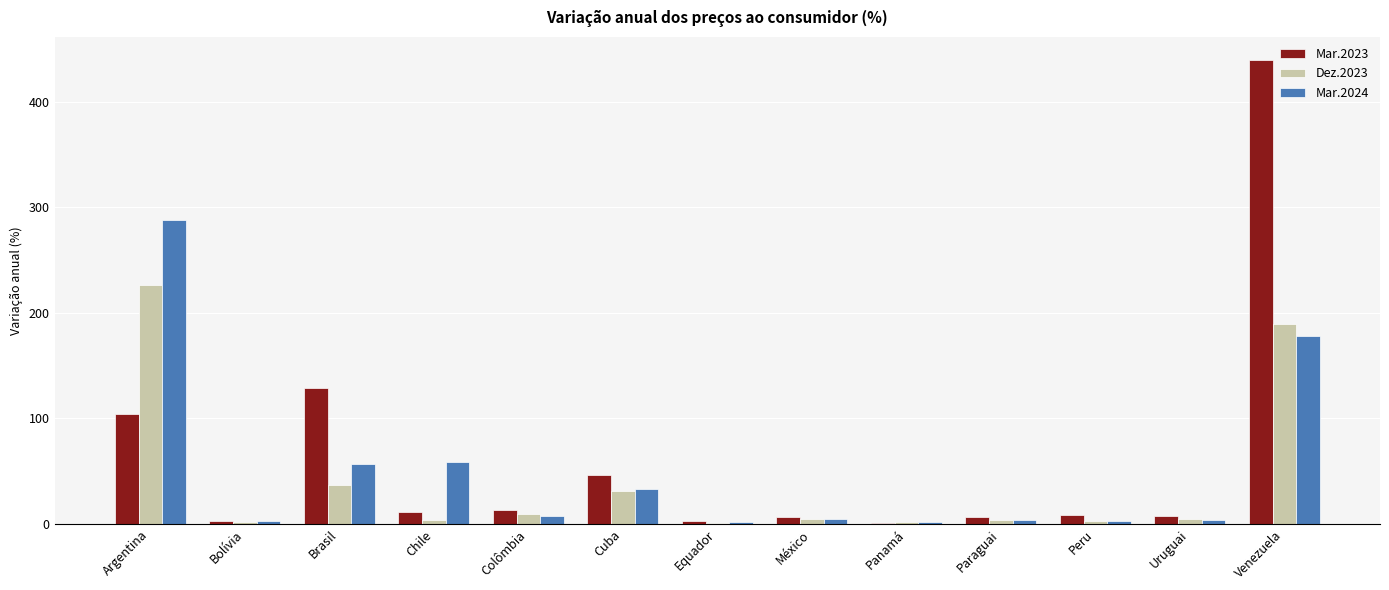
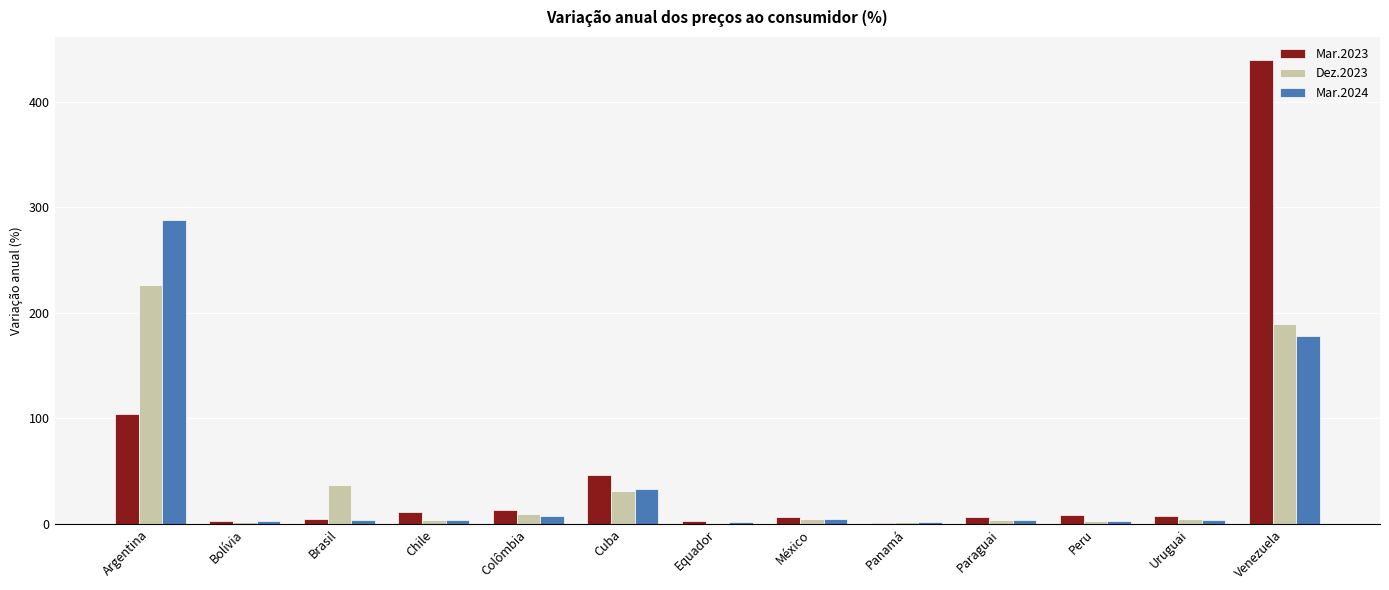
  {
    "Mar.2023": {
      "Argentina": 104,
      "Bolívia": 3,
-     "Brasil": 129,
+     "Brasil": 5,
      "Chile": 11,
      "Colômbia": 13,
      "Cuba": 46,
      "Equador": 3,
      "México": 7,
      "Paraguai": 6,
      "Peru": 8,
      "Uruguai": 7,
      "Venezuela": 440
    },
    "Dez.2023": {
      "Argentina": 226,
      "Brasil": 37,
      "Chile": 4,
      "Colômbia": 9,
      "Cuba": 31,
      "México": 5,
      "Paraguai": 4,
      "Peru": 3,
      "Uruguai": 5,
      "Venezuela": 190
    },
    "Mar.2024": {
      "Argentina": 288,
      "Bolívia": 3,
-     "Brasil": 57,
-     "Chile": 58,
+     "Brasil": 4,
+     "Chile": 4,
      "Colômbia": 7,
      "Cuba": 33,
      "México": 4,
      "Paraguai": 4,
      "Peru": 3,
      "Uruguai": 4,
      "Venezuela": 178
    }
  }
